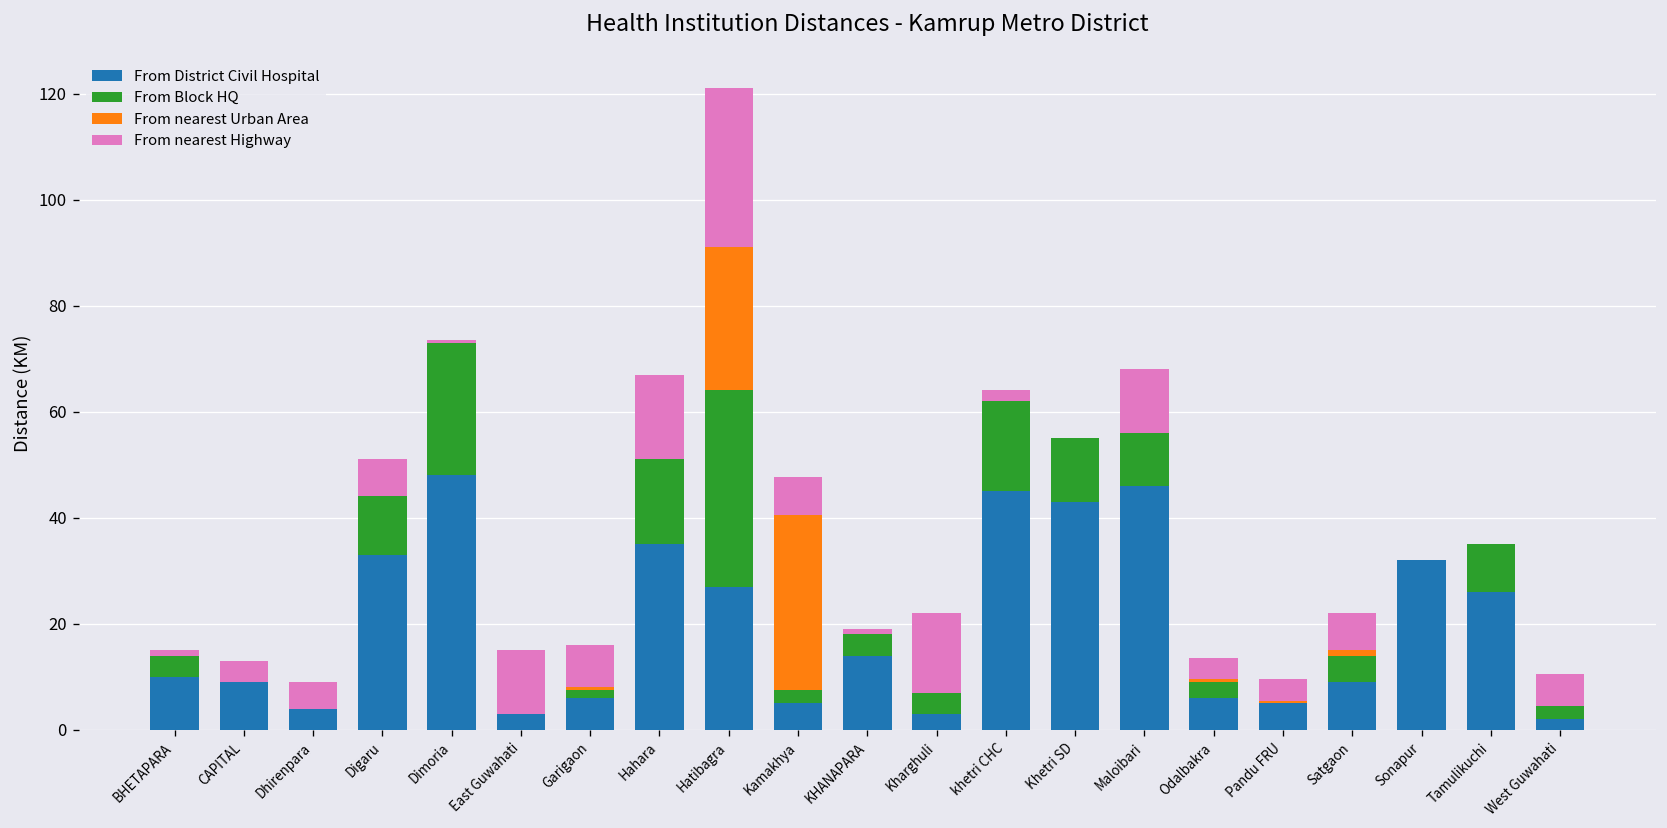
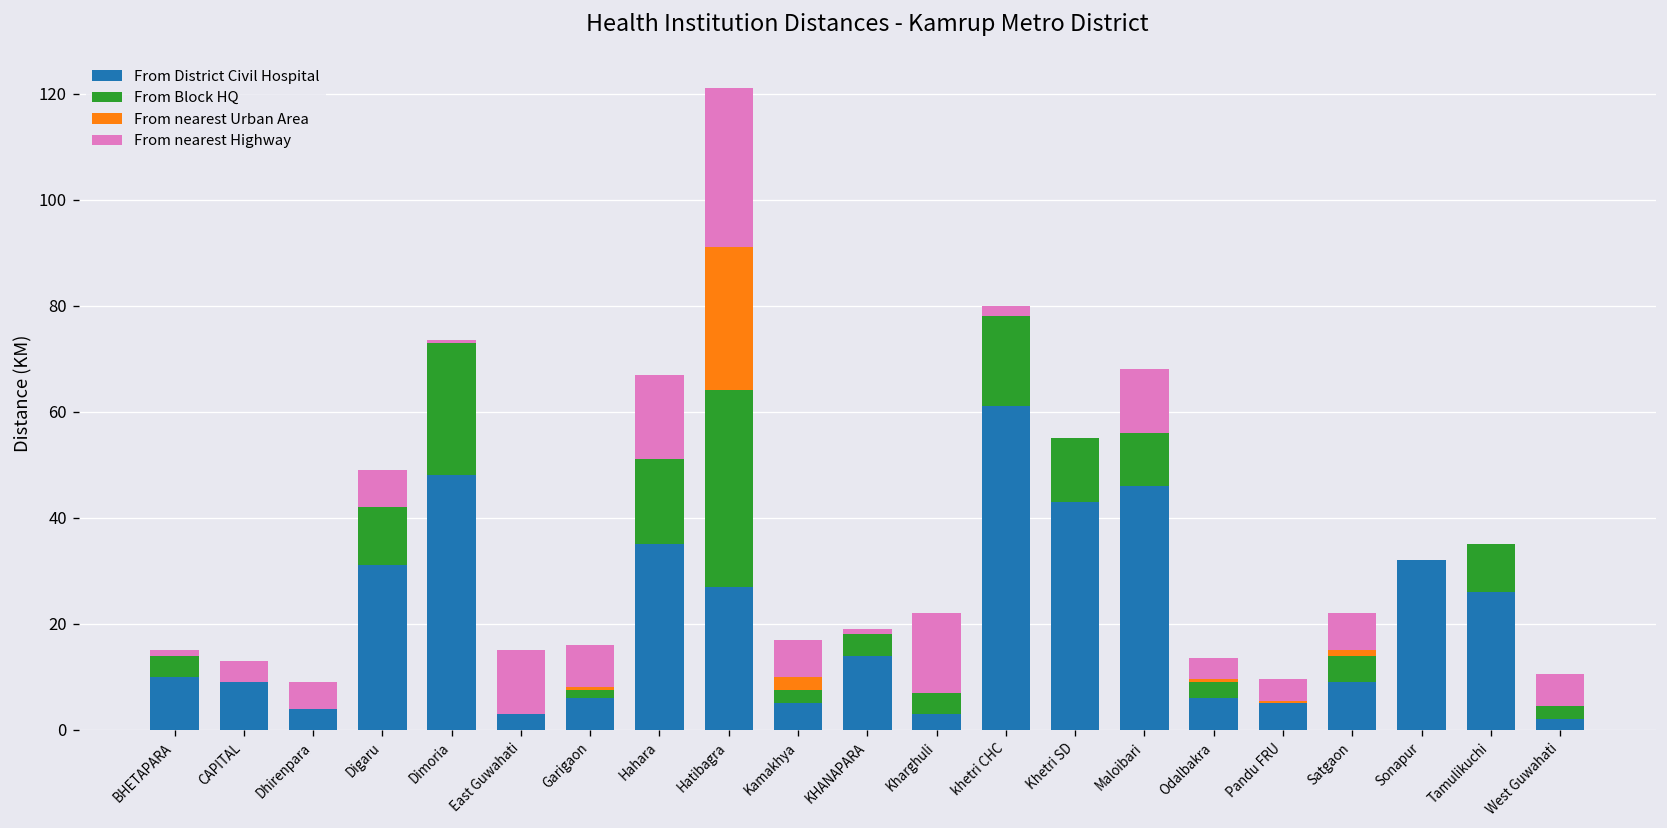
  {
    "From District Civil Hospital": {
      "BHETAPARA": 10,
      "CAPITAL": 9,
      "Dhirenpara": 4,
-     "Digaru": 33,
+     "Digaru": 31,
      "Dimoria": 48,
      "East Guwahati": 3,
      "Garigaon": 6,
      "Hahara": 35,
      "Hatibagra": 27,
      "Kamakhya": 5,
      "KHANAPARA": 14,
      "Kharghuli": 3,
-     "khetri CHC": 45,
+     "khetri CHC": 61,
      "Khetri SD": 43,
      "Maloibari": 46,
      "Odalbakra": 6,
      "Pandu FRU": 5,
      "Satgaon": 9,
      "Sonapur": 32,
      "Tamulikuchi": 26,
      "West Guwahati": 2
    },
    "From Block HQ": {
      "BHETAPARA": 4,
      "CAPITAL": 0,
      "Dhirenpara": 0,
      "Digaru": 11,
      "Dimoria": 25,
      "East Guwahati": 0,
      "Garigaon": 2,
      "Hahara": 16,
      "Hatibagra": 37,
      "Kamakhya": 3,
      "KHANAPARA": 4,
      "Kharghuli": 4,
      "khetri CHC": 17,
      "Khetri SD": 12,
      "Maloibari": 10,
      "Odalbakra": 3,
      "Pandu FRU": 0,
      "Satgaon": 5,
      "Sonapur": 0,
      "Tamulikuchi": 9,
      "West Guwahati": 3
    },
    "From nearest Urban Area": {
      "BHETAPARA": 0,
      "CAPITAL": 0,
      "Dhirenpara": 0,
      "Digaru": 0,
      "Dimoria": 0,
      "East Guwahati": 0,
      "Hahara": 0,
      "Hatibagra": 27,
-     "Kamakhya": 33,
+     "Kamakhya": 3,
      "KHANAPARA": 0,
      "Kharghuli": 0,
      "khetri CHC": 0,
      "Khetri SD": 0,
      "Maloibari": 0,
      "Satgaon": 1,
      "Sonapur": 0,
      "Tamulikuchi": 0,
      "West Guwahati": 0
    },
    "From nearest Highway": {
      "BHETAPARA": 1,
      "CAPITAL": 4,
      "Dhirenpara": 5,
      "Digaru": 7,
      "East Guwahati": 12,
      "Garigaon": 8,
      "Hahara": 16,
      "Hatibagra": 30,
      "Kamakhya": 7,
      "KHANAPARA": 1,
      "Kharghuli": 15,
      "khetri CHC": 2,
      "Khetri SD": 0,
      "Maloibari": 12,
      "Odalbakra": 4,
      "Pandu FRU": 4,
      "Satgaon": 7,
      "Sonapur": 0,
      "Tamulikuchi": 0,
      "West Guwahati": 6
    }
  }
